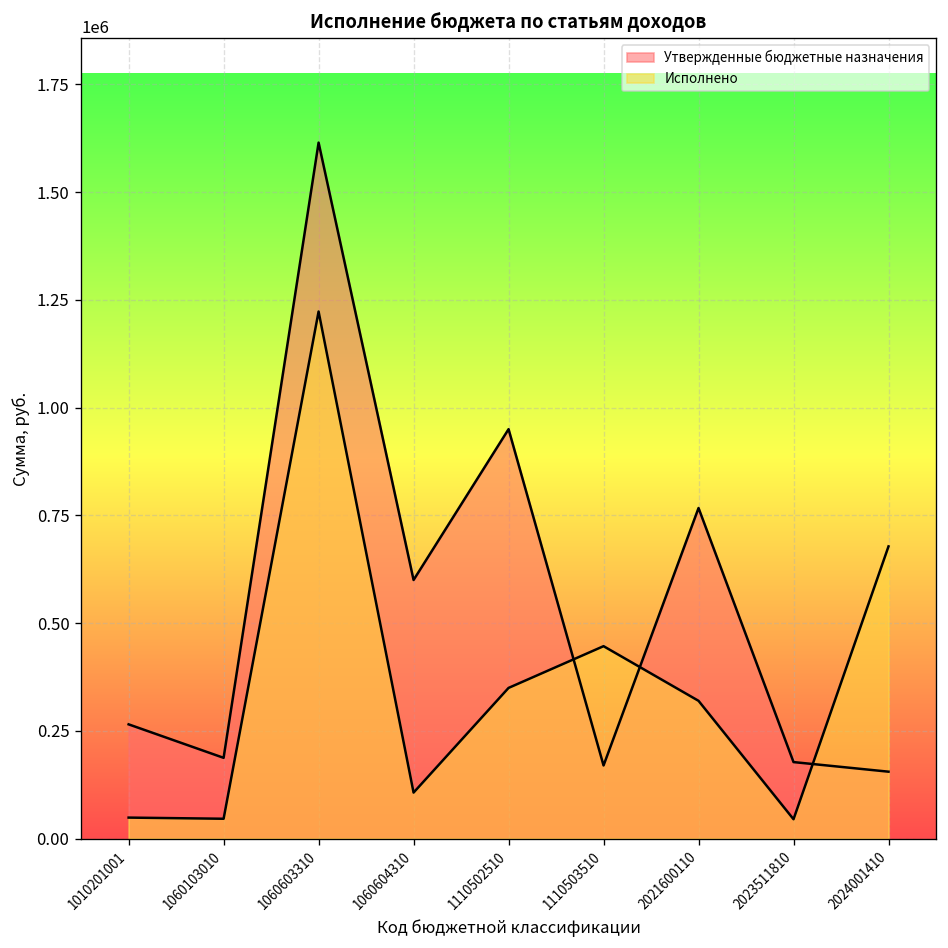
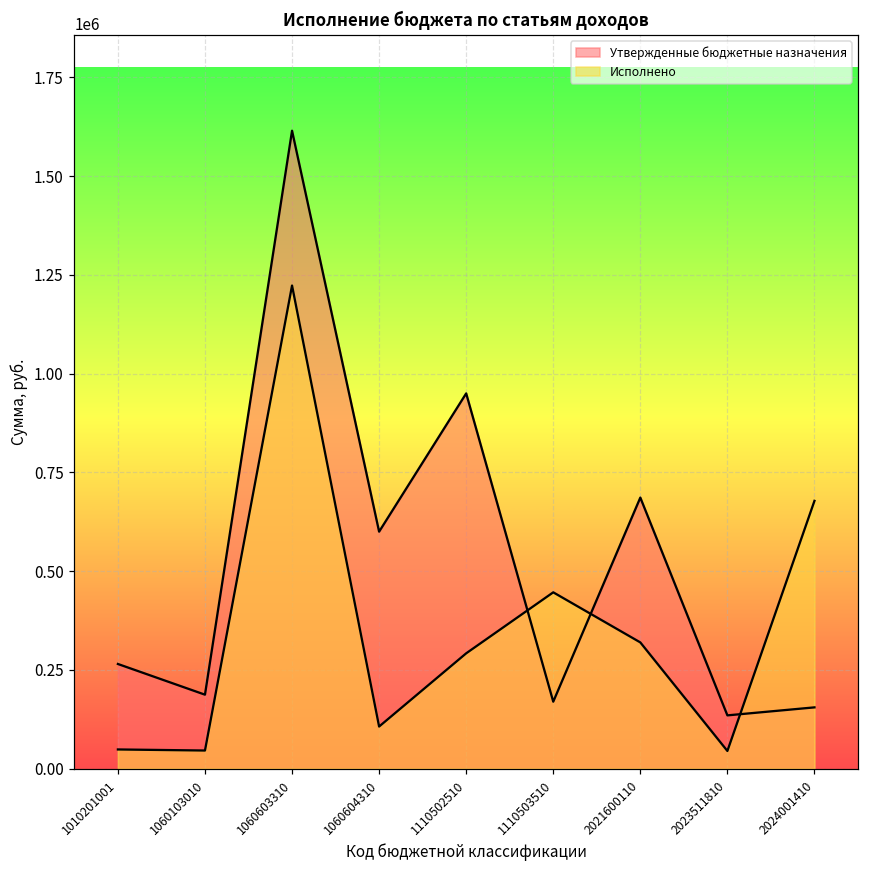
  {
    "Утвержденные бюджетные назначения": {
      "1010201001": 270000,
      "1060103010": 190000,
      "1060603310": 1620000,
      "1060604310": 600000,
      "1110502510": 950000,
      "1110503510": 170000,
-     "2021600110": 770000,
-     "2023511810": 180000,
+     "2021600110": 690000,
+     "2023511810": 130000,
      "2024001410": 160000
    },
    "Исполнено": {
      "1010201001": 50000,
      "1060103010": 50000,
      "1060603310": 1220000,
      "1060604310": 110000,
-     "1110502510": 350000,
+     "1110502510": 290000,
      "1110503510": 450000,
      "2021600110": 320000,
      "2023511810": 40000,
      "2024001410": 680000
    }
  }
